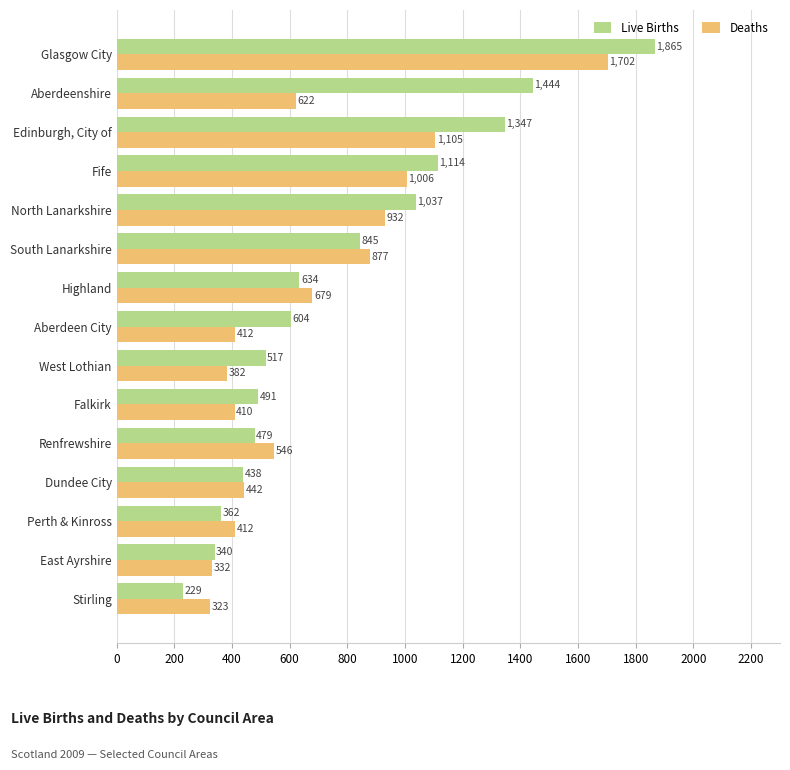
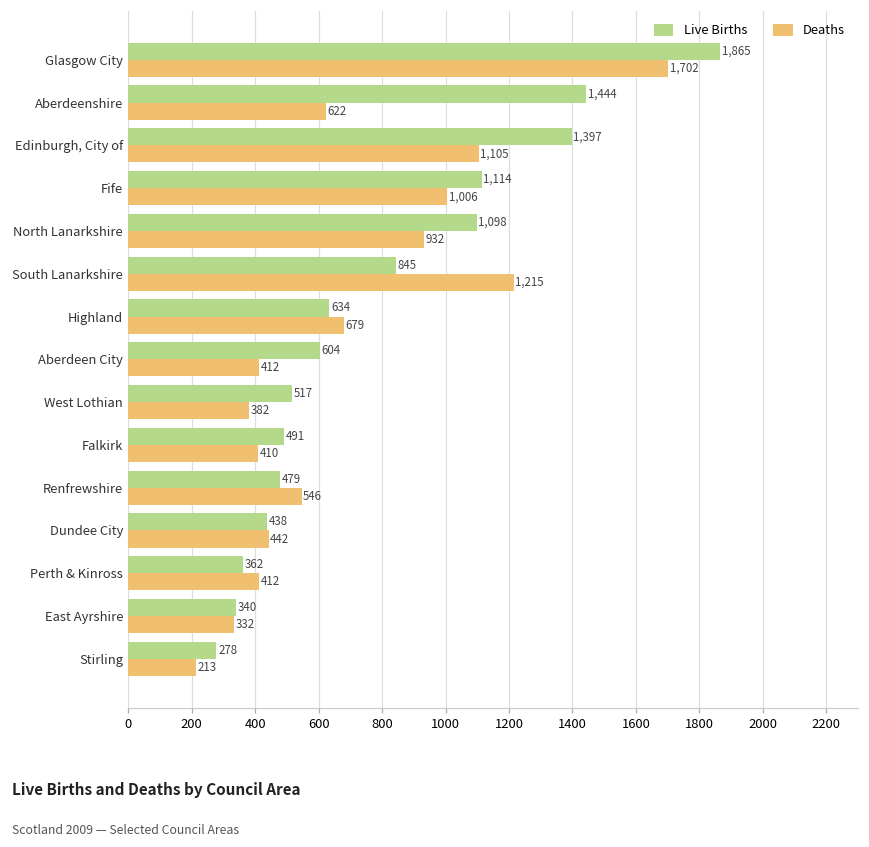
  {
    "Live Births": {
      "Glasgow City": "1,865",
      "Aberdeenshire": "1,444",
-     "Edinburgh, City of": "1,347",
+     "Edinburgh, City of": "1,397",
      "Fife": "1,114",
-     "North Lanarkshire": "1,037",
+     "North Lanarkshire": "1,098",
      "South Lanarkshire": "845",
      "Highland": "634",
      "Aberdeen City": "604",
      "West Lothian": "517",
      "Falkirk": "491",
      "Renfrewshire": "479",
      "Dundee City": "438",
      "Perth & Kinross": "362",
      "East Ayrshire": "340",
-     "Stirling": "229"
+     "Stirling": "278"
    },
    "Deaths": {
      "Glasgow City": "1,702",
      "Aberdeenshire": "622",
      "Edinburgh, City of": "1,105",
      "Fife": "1,006",
      "North Lanarkshire": "932",
-     "South Lanarkshire": "877",
+     "South Lanarkshire": "1,215",
      "Highland": "679",
      "Aberdeen City": "412",
      "West Lothian": "382",
      "Falkirk": "410",
      "Renfrewshire": "546",
      "Dundee City": "442",
      "Perth & Kinross": "412",
      "East Ayrshire": "332",
-     "Stirling": "323"
+     "Stirling": "213"
    }
  }
